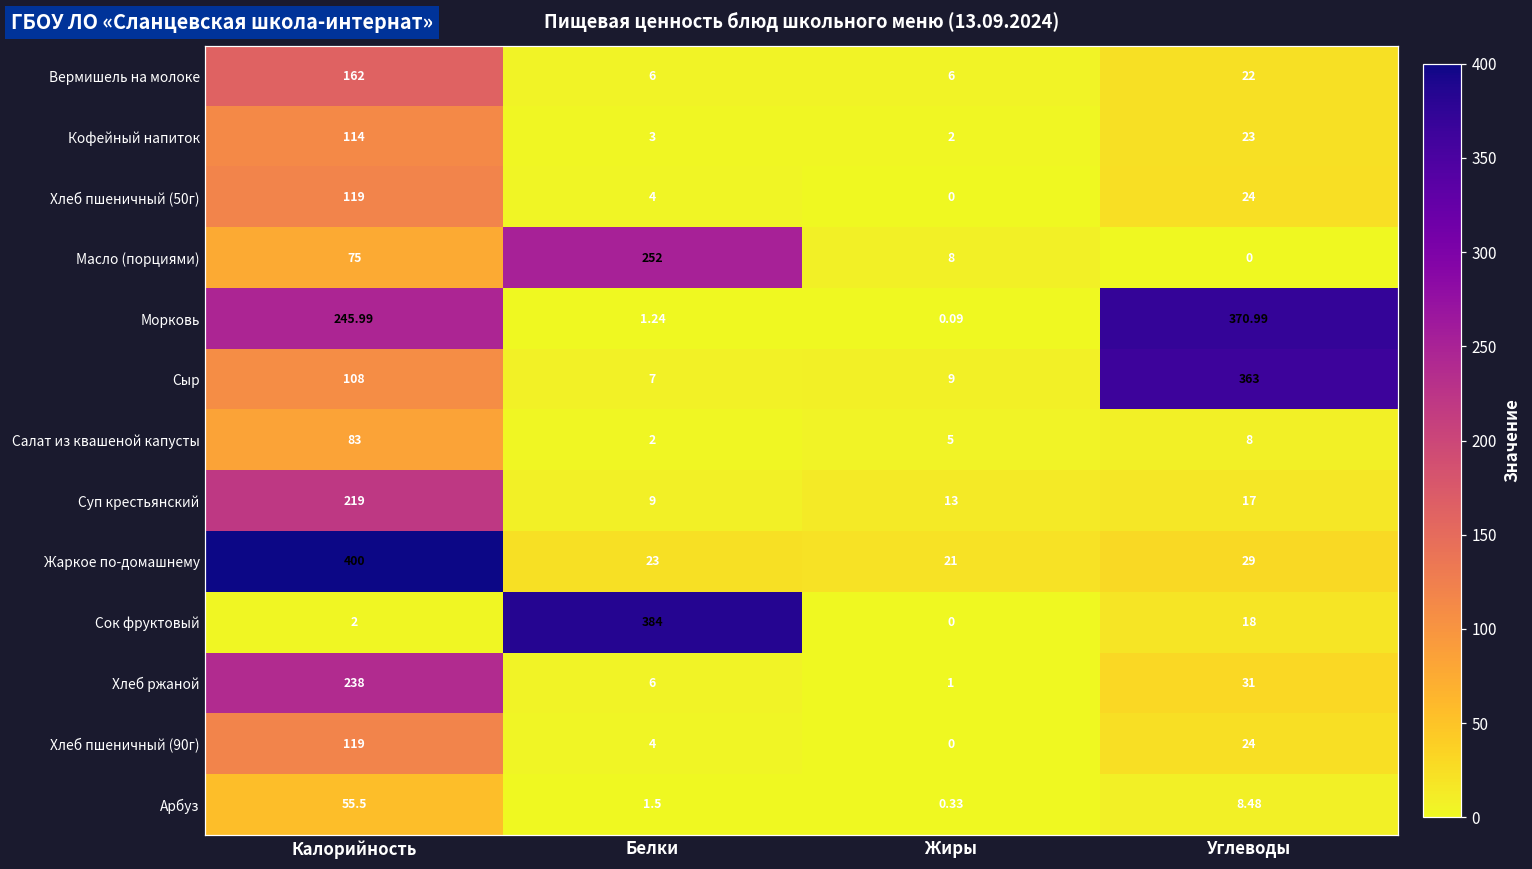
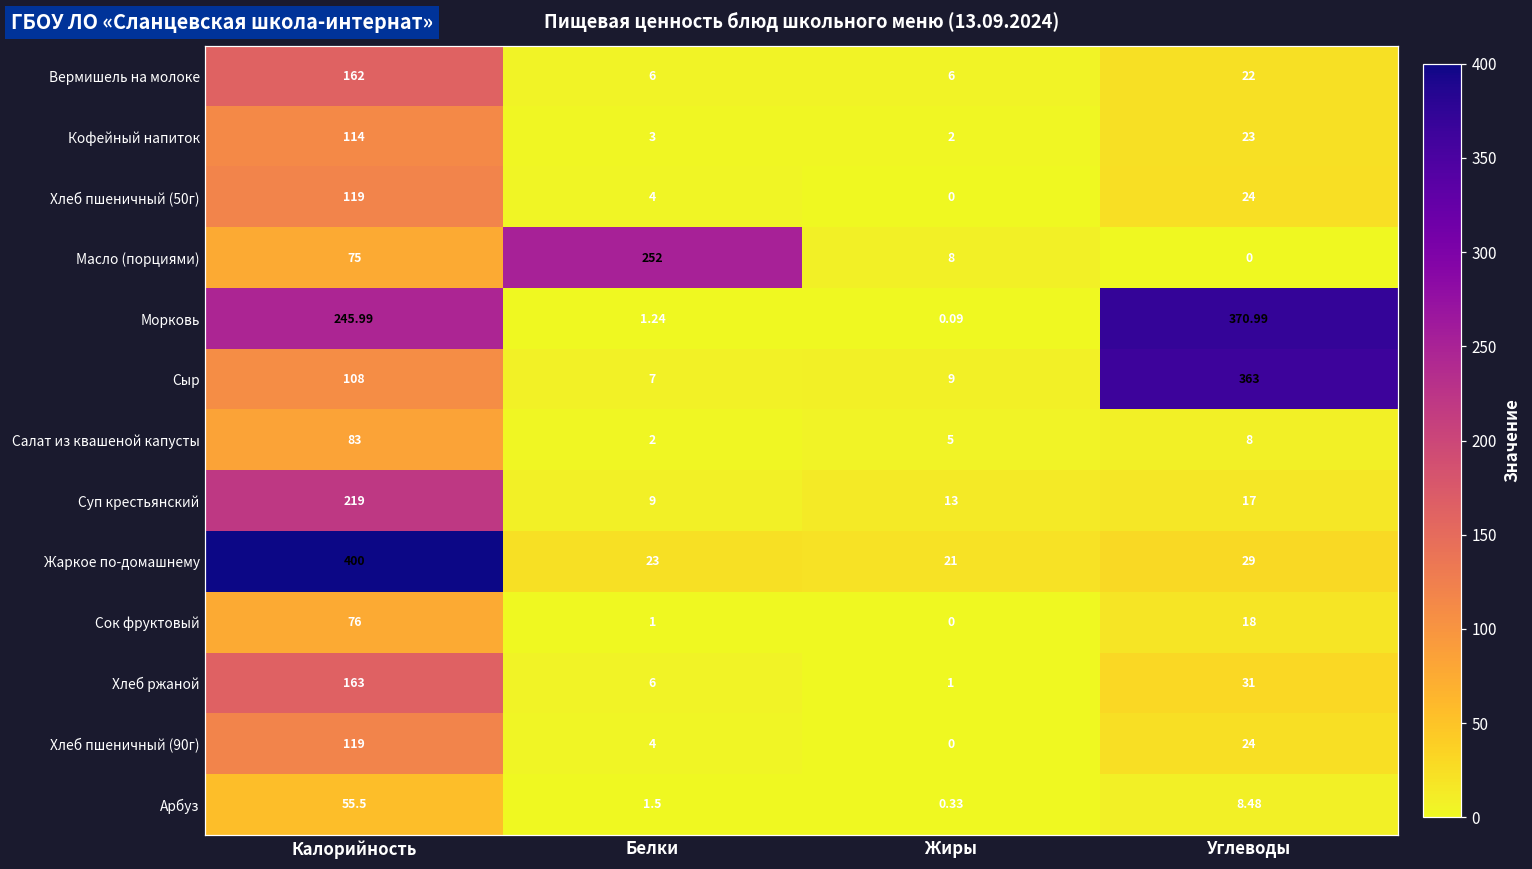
  {
    "Вермишель на молоке": {
      "Калорийность": 162,
      "Белки": 6,
      "Жиры": 6,
      "Углеводы": 22
    },
    "Кофейный напиток": {
      "Калорийность": 114,
      "Белки": 3,
      "Жиры": 2,
      "Углеводы": 23
    },
    "Хлеб пшеничный (50г)": {
      "Калорийность": 119,
      "Белки": 4,
      "Жиры": 0,
      "Углеводы": 24
    },
    "Масло (порциями)": {
      "Калорийность": 75,
      "Белки": 252,
      "Жиры": 8,
      "Углеводы": 0
    },
    "Морковь": {
      "Калорийность": 245.99,
      "Белки": 1.24,
      "Жиры": 0.09,
      "Углеводы": 370.99
    },
    "Сыр": {
      "Калорийность": 108,
      "Белки": 7,
      "Жиры": 9,
      "Углеводы": 363
    },
    "Салат из квашеной капусты": {
      "Калорийность": 83,
      "Белки": 2,
      "Жиры": 5,
      "Углеводы": 8
    },
    "Суп крестьянский": {
      "Калорийность": 219,
      "Белки": 9,
      "Жиры": 13,
      "Углеводы": 17
    },
    "Жаркое по-домашнему": {
      "Калорийность": 400,
      "Белки": 23,
      "Жиры": 21,
      "Углеводы": 29
    },
    "Сок фруктовый": {
-     "Калорийность": 2,
-     "Белки": 384,
+     "Калорийность": 76,
+     "Белки": 1,
      "Жиры": 0,
      "Углеводы": 18
    },
    "Хлеб ржаной": {
-     "Калорийность": 238,
+     "Калорийность": 163,
      "Белки": 6,
      "Жиры": 1,
      "Углеводы": 31
    },
    "Хлеб пшеничный (90г)": {
      "Калорийность": 119,
      "Белки": 4,
      "Жиры": 0,
      "Углеводы": 24
    },
    "Арбуз": {
      "Калорийность": 55.5,
      "Белки": 1.5,
      "Жиры": 0.33,
      "Углеводы": 8.48
    }
  }
